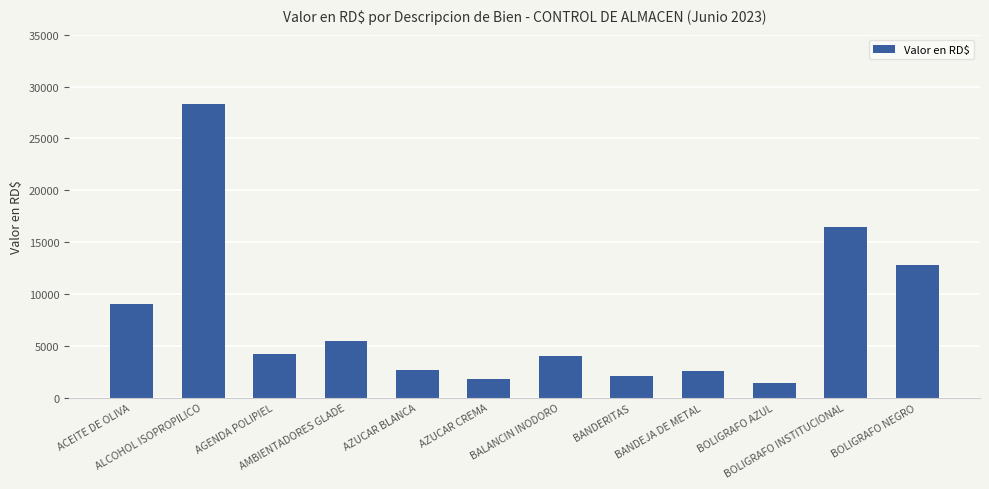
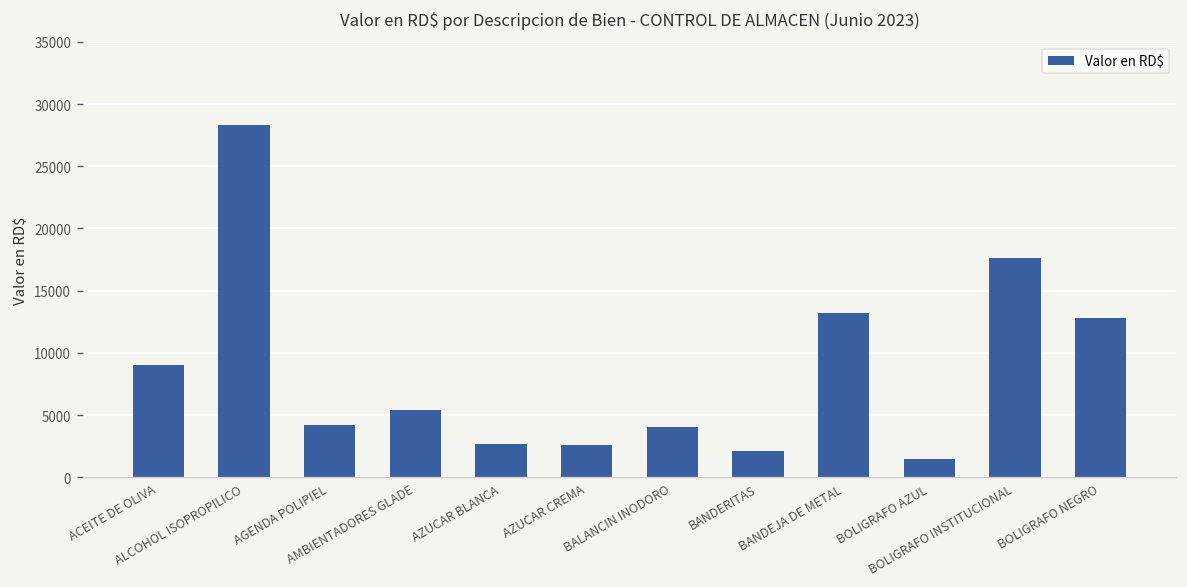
  {
    "ACEITE DE OLIVA": 9000,
    "ALCOHOL ISOPROPILICO": 28400,
    "AGENDA POLIPIEL": 4200,
    "AMBIENTADORES GLADE": 5400,
    "AZUCAR BLANCA": 2600,
-   "AZUCAR CREMA": 1800,
+   "AZUCAR CREMA": 2600,
    "BALANCIN INODORO": 4000,
    "BANDERITAS": 2100,
-   "BANDEJA DE METAL": 2500,
+   "BANDEJA DE METAL": 13200,
    "BOLIGRAFO AZUL": 1400,
-   "BOLIGRAFO INSTITUCIONAL": 16500,
+   "BOLIGRAFO INSTITUCIONAL": 17600,
    "BOLIGRAFO NEGRO": 12800
  }
